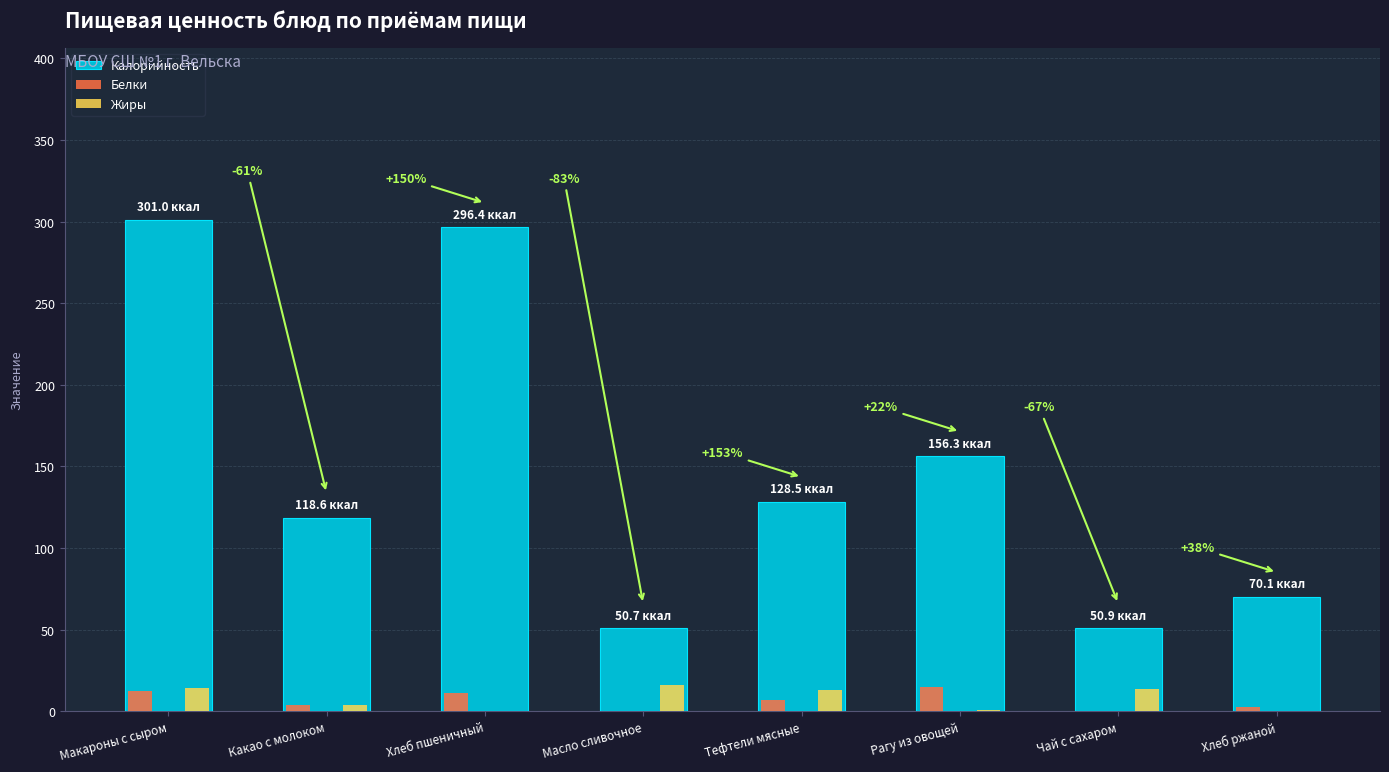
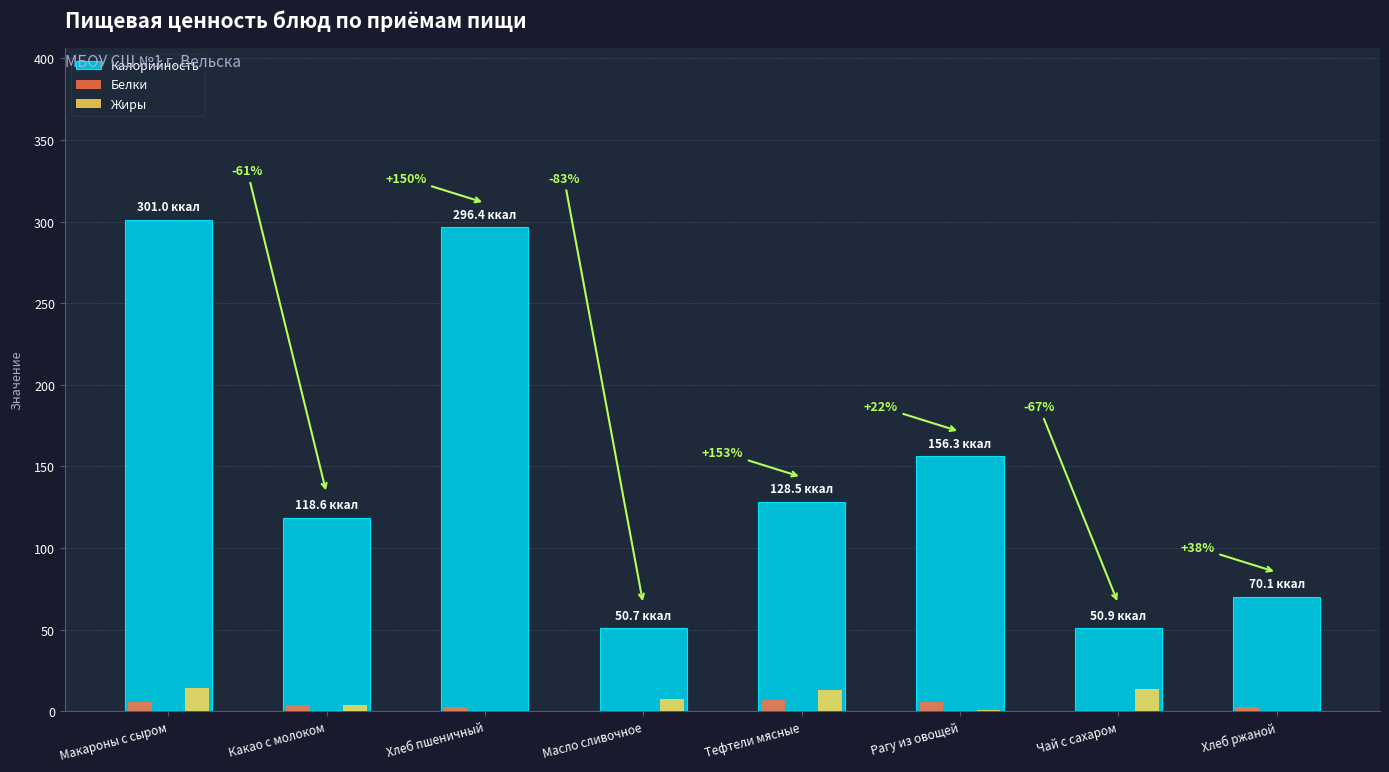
  {
    "Калорийность": {
      "Макароны с сыром": 301.0,
      "Какао с молоком": 118.6,
      "Хлеб пшеничный": 296.4,
      "Масло сливочное": 50.7,
      "Тефтели мясные": 128.5,
      "Рагу из овощей": 156.3,
      "Чай с сахаром": 50.9,
      "Хлеб ржаной": 70.1
    },
    "Белки": {
-     "Макароны с сыром": 12,
-     "Хлеб пшеничный": 11,
-     "Рагу из овощей": 15
+     "Макароны с сыром": 6,
+     "Хлеб пшеничный": 2,
+     "Рагу из овощей": 6
    },
    "Жиры": {
-     "Масло сливочное": 16
+     "Масло сливочное": 7
    }
  }
